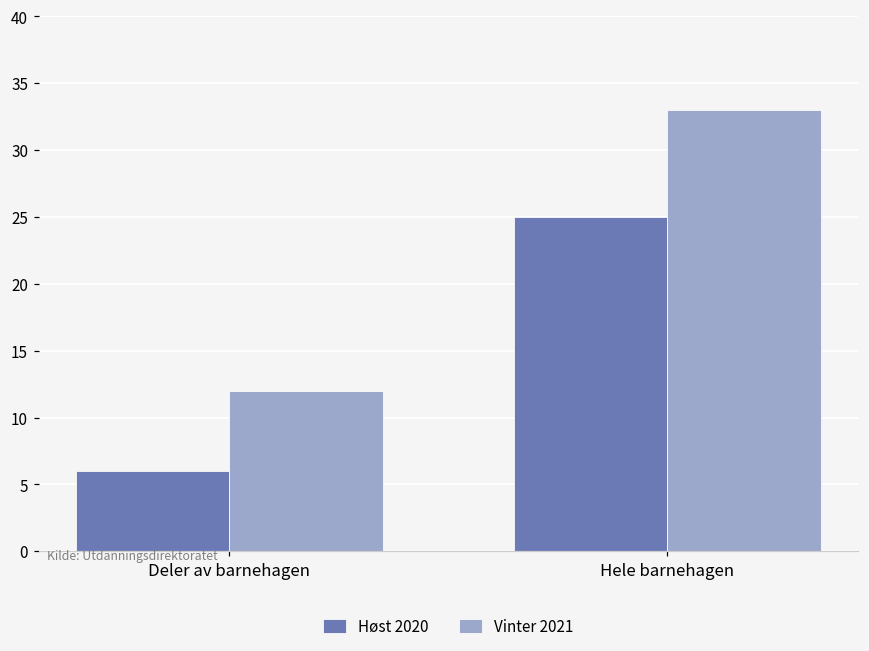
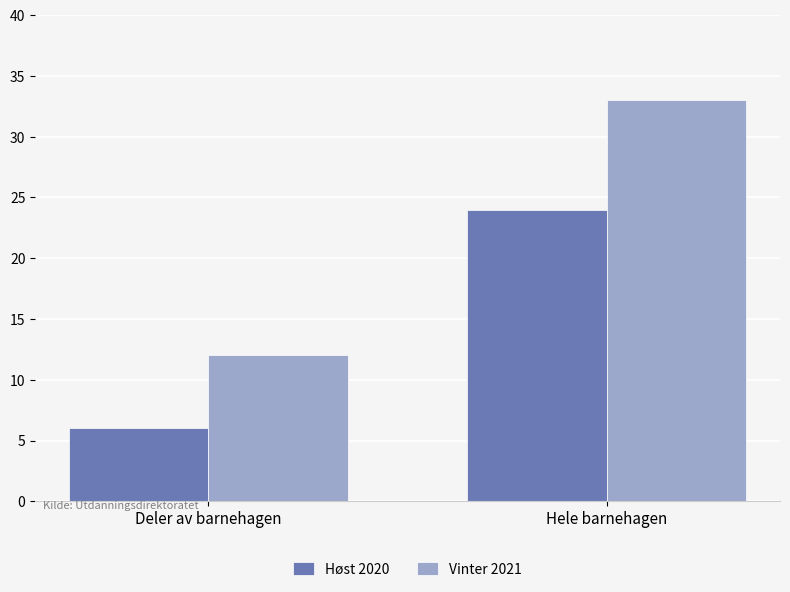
  {
    "Høst 2020": {
      "Deler av barnehagen": 6,
-     "Hele barnehagen": 25
+     "Hele barnehagen": 24
    },
    "Vinter 2021": {
      "Deler av barnehagen": 12,
      "Hele barnehagen": 33
    }
  }
